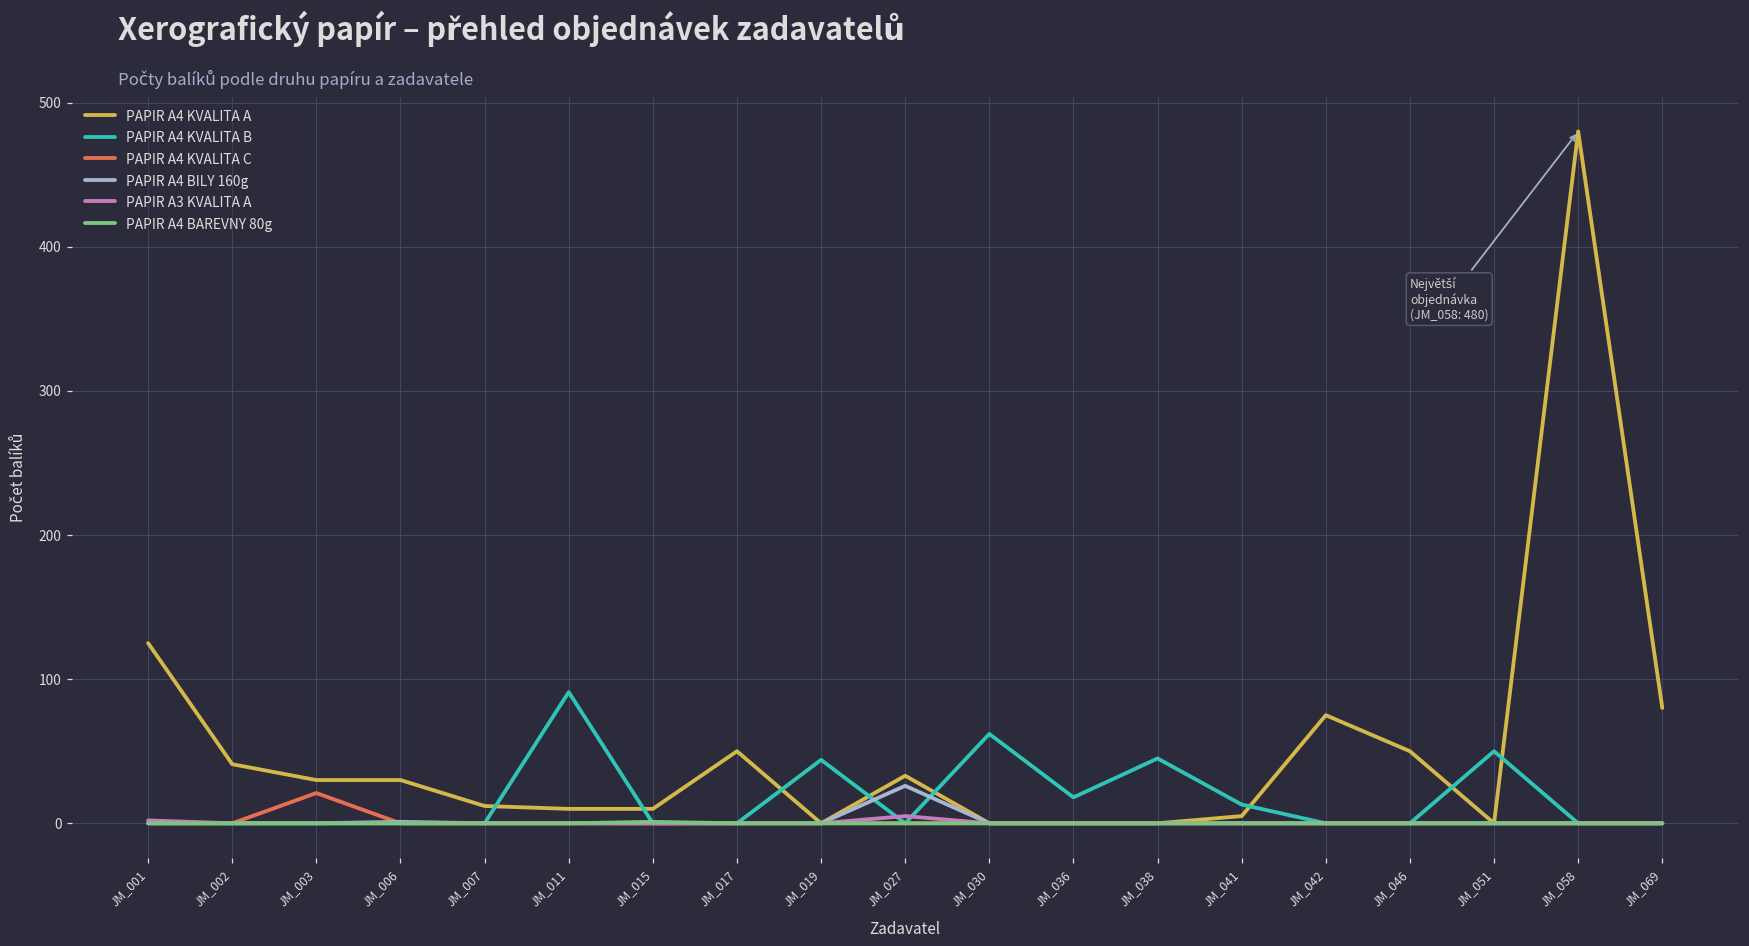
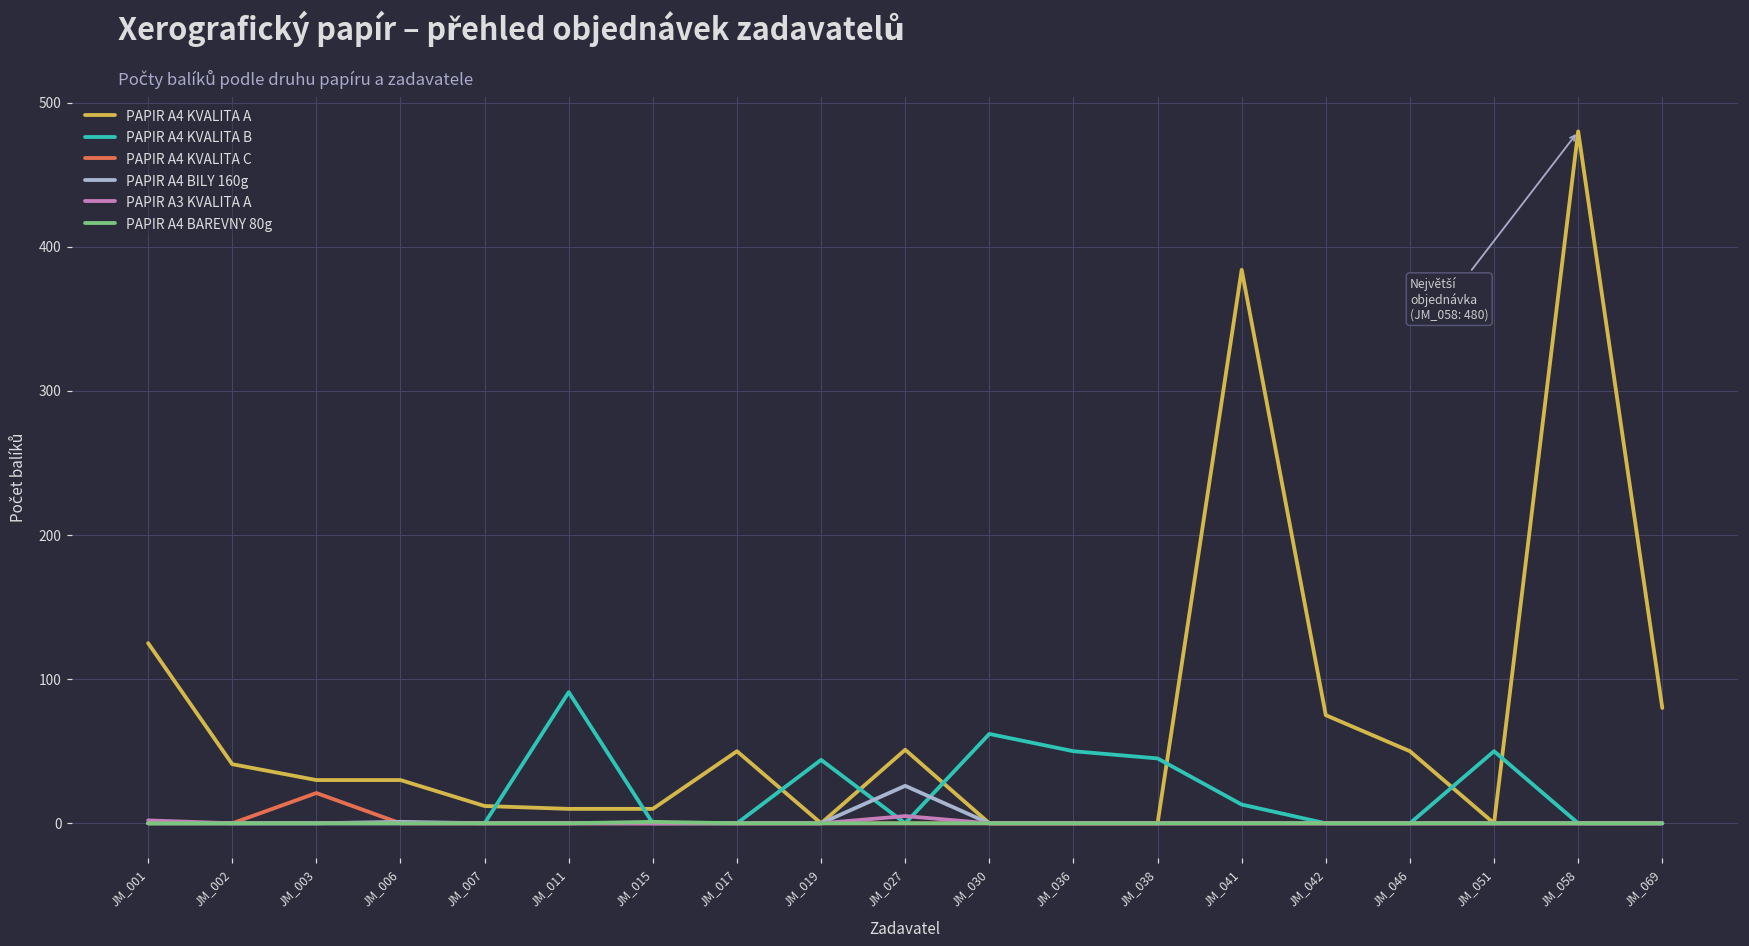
  {
    "PAPIR A4 KVALITA A": {
      "JM_001": 125,
      "JM_002": 41,
      "JM_003": 30,
      "JM_006": 30,
      "JM_007": 12,
      "JM_011": 10,
      "JM_015": 10,
      "JM_017": 50,
-     "JM_027": 33,
-     "JM_041": 5,
+     "JM_027": 51,
+     "JM_041": 384,
      "JM_042": 75,
      "JM_046": 50,
      "JM_069": 80
    },
    "PAPIR A4 KVALITA B": {
      "JM_011": 91,
      "JM_019": 44,
      "JM_030": 62,
-     "JM_036": 18,
+     "JM_036": 50,
      "JM_038": 45,
      "JM_041": 13,
      "JM_051": 50
    },
    "PAPIR A4 KVALITA C": {
      "JM_003": 21
    },
    "PAPIR A4 BILY 160g": {
      "JM_027": 26
    },
    "PAPIR A3 KVALITA A": {
      "JM_001": 2,
      "JM_027": 5
    }
  }
